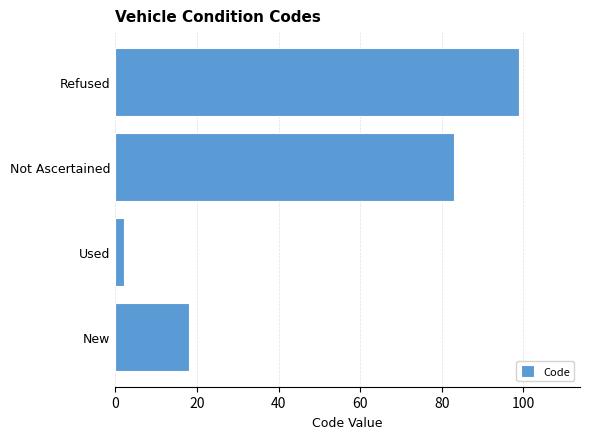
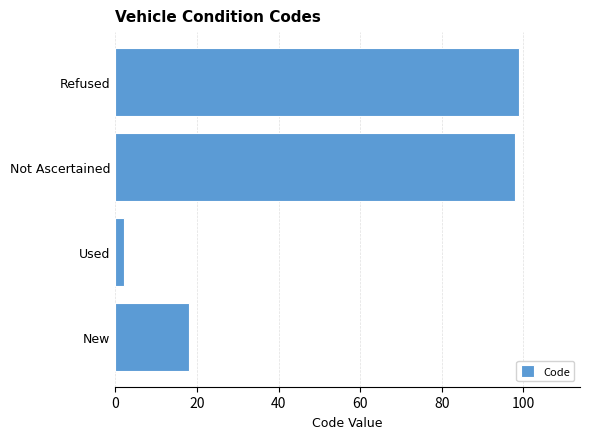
  {
    "Refused": 99,
-   "Not Ascertained": 83,
+   "Not Ascertained": 98,
    "Used": 2,
    "New": 18
  }
